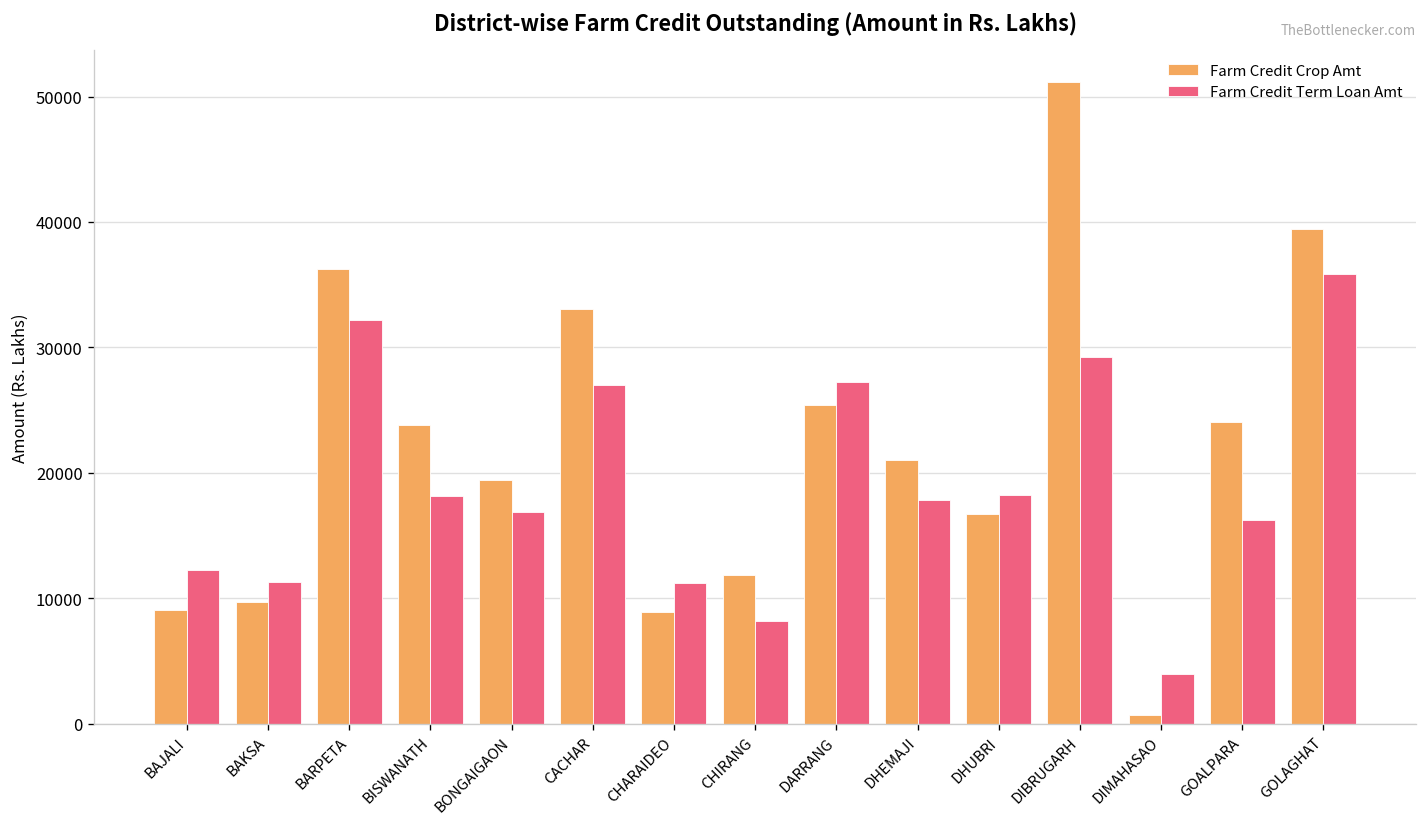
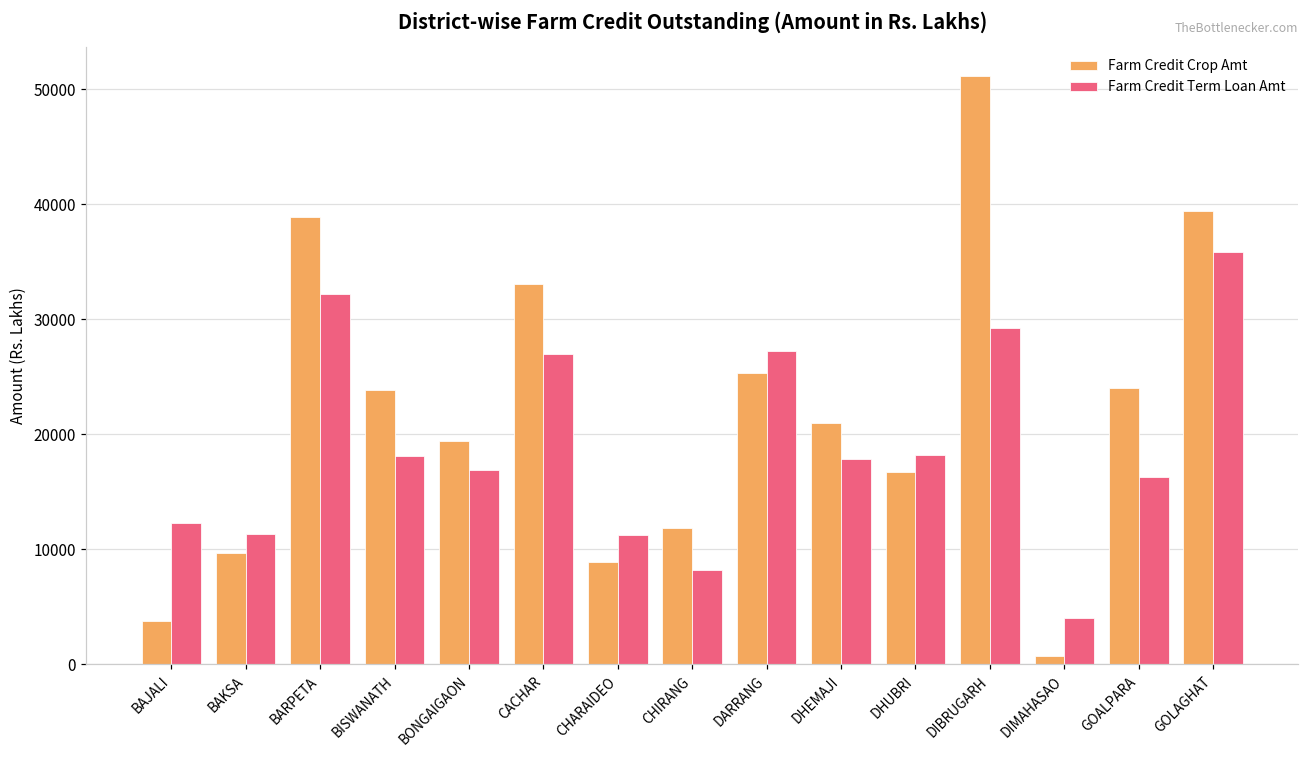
  {
    "Farm Credit Crop Amt": {
-     "BAJALI": 9100,
+     "BAJALI": 3700,
      "BAKSA": 9700,
-     "BARPETA": 36200,
+     "BARPETA": 38900,
      "BISWANATH": 23800,
      "BONGAIGAON": 19400,
      "CACHAR": 33000,
      "CHARAIDEO": 8900,
      "CHIRANG": 11800,
      "DARRANG": 25400,
      "DHEMAJI": 21000,
      "DHUBRI": 16700,
      "DIBRUGARH": 51100,
      "DIMAHASAO": 700,
      "GOALPARA": 24000,
      "GOLAGHAT": 39400
    },
    "Farm Credit Term Loan Amt": {
      "BAJALI": 12300,
      "BAKSA": 11300,
      "BARPETA": 32200,
      "BISWANATH": 18100,
      "BONGAIGAON": 16900,
      "CACHAR": 27000,
      "CHARAIDEO": 11200,
      "CHIRANG": 8200,
      "DARRANG": 27300,
      "DHEMAJI": 17800,
      "DHUBRI": 18200,
      "DIBRUGARH": 29200,
      "DIMAHASAO": 4000,
      "GOALPARA": 16300,
      "GOLAGHAT": 35800
    }
  }
